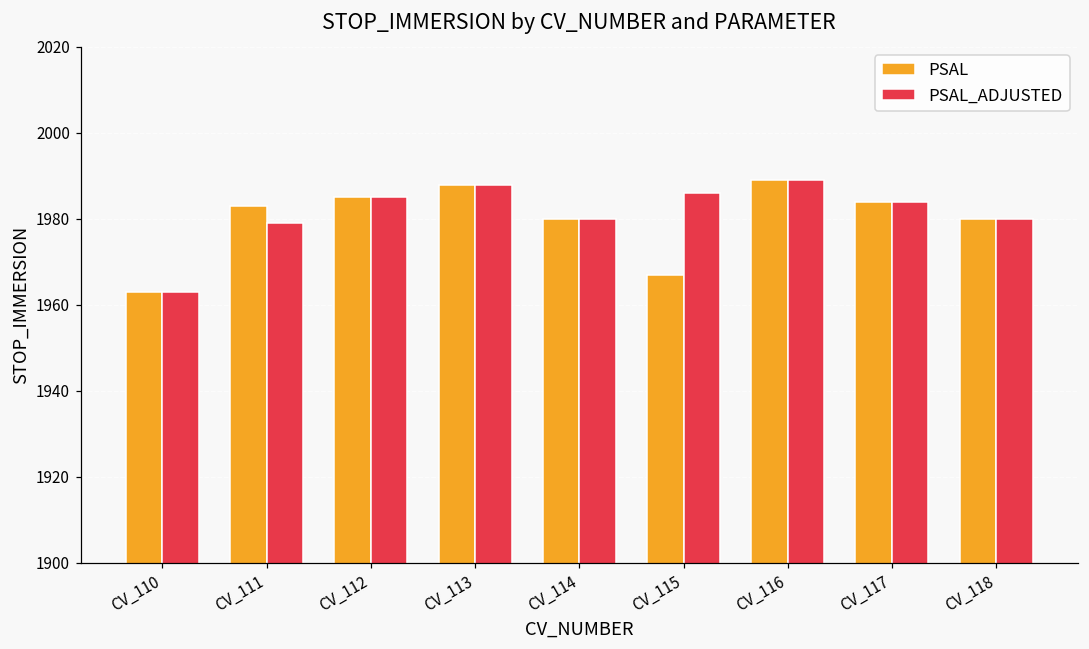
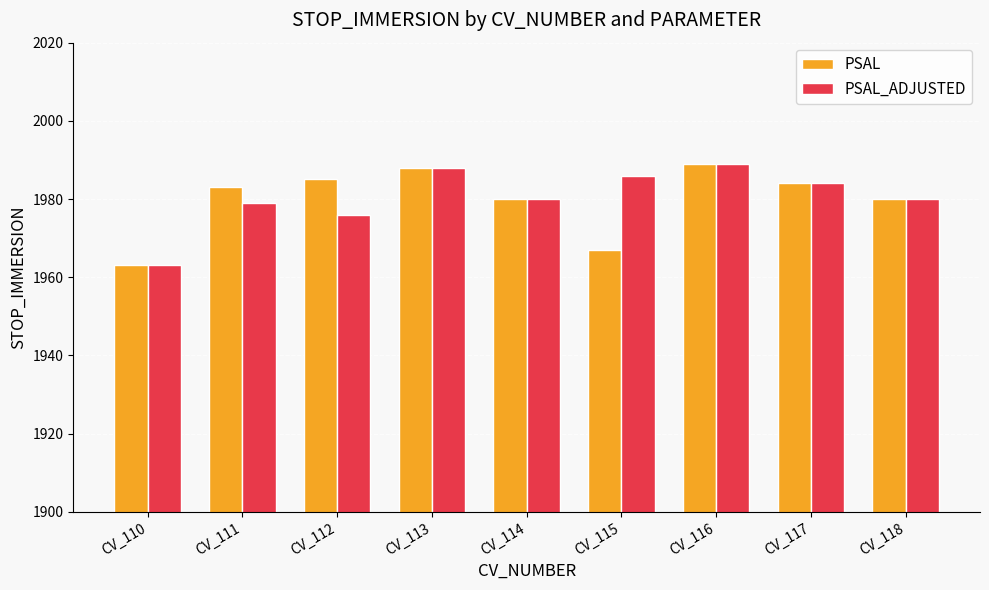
  {
    "PSAL": {
      "CV_110": 1963,
      "CV_111": 1983,
      "CV_112": 1985,
      "CV_113": 1988,
      "CV_114": 1980,
      "CV_115": 1967,
      "CV_116": 1989,
      "CV_117": 1984,
      "CV_118": 1980
    },
    "PSAL_ADJUSTED": {
      "CV_110": 1963,
      "CV_111": 1979,
-     "CV_112": 1985,
+     "CV_112": 1976,
      "CV_113": 1988,
      "CV_114": 1980,
      "CV_115": 1986,
      "CV_116": 1989,
      "CV_117": 1984,
      "CV_118": 1980
    }
  }
